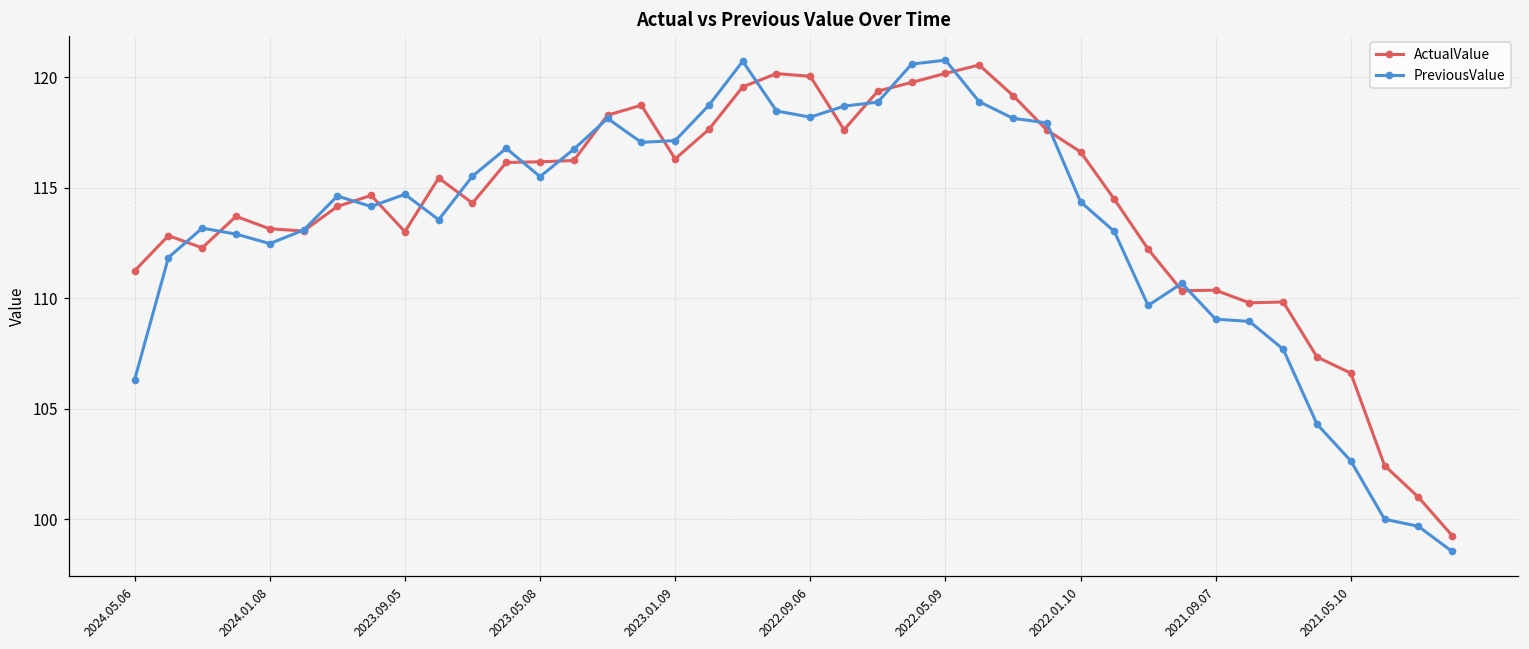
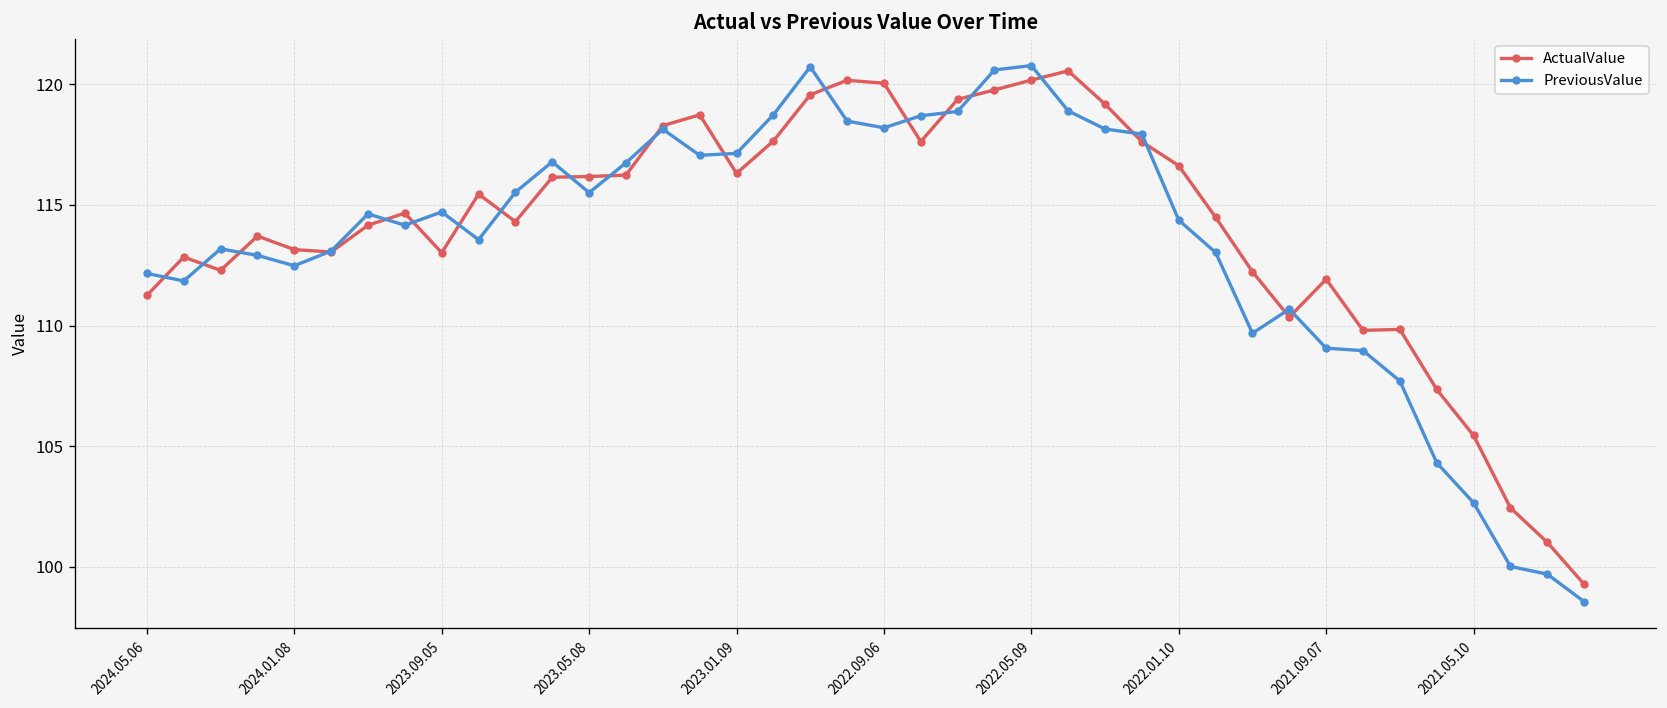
  {
    "ActualValue": {
      "2024.05.06": 111.3,
      "2024.01.08": 113.2,
      "2023.09.05": 113.0,
      "2023.05.08": 116.2,
      "2023.01.09": 116.3,
      "2022.09.06": 120.1,
      "2022.05.09": 120.2,
      "2022.01.10": 116.6,
-     "2021.09.07": 110.4,
-     "2021.05.10": 106.6
+     "2021.09.07": 111.9,
+     "2021.05.10": 105.4
    },
    "PreviousValue": {
-     "2024.05.06": 106.3,
+     "2024.05.06": 112.2,
      "2024.01.08": 112.5,
      "2023.09.05": 114.7,
      "2023.05.08": 115.5,
      "2023.01.09": 117.1,
      "2022.09.06": 118.2,
      "2022.05.09": 120.8,
      "2022.01.10": 114.4,
      "2021.09.07": 109.1,
      "2021.05.10": 102.7
    }
  }
